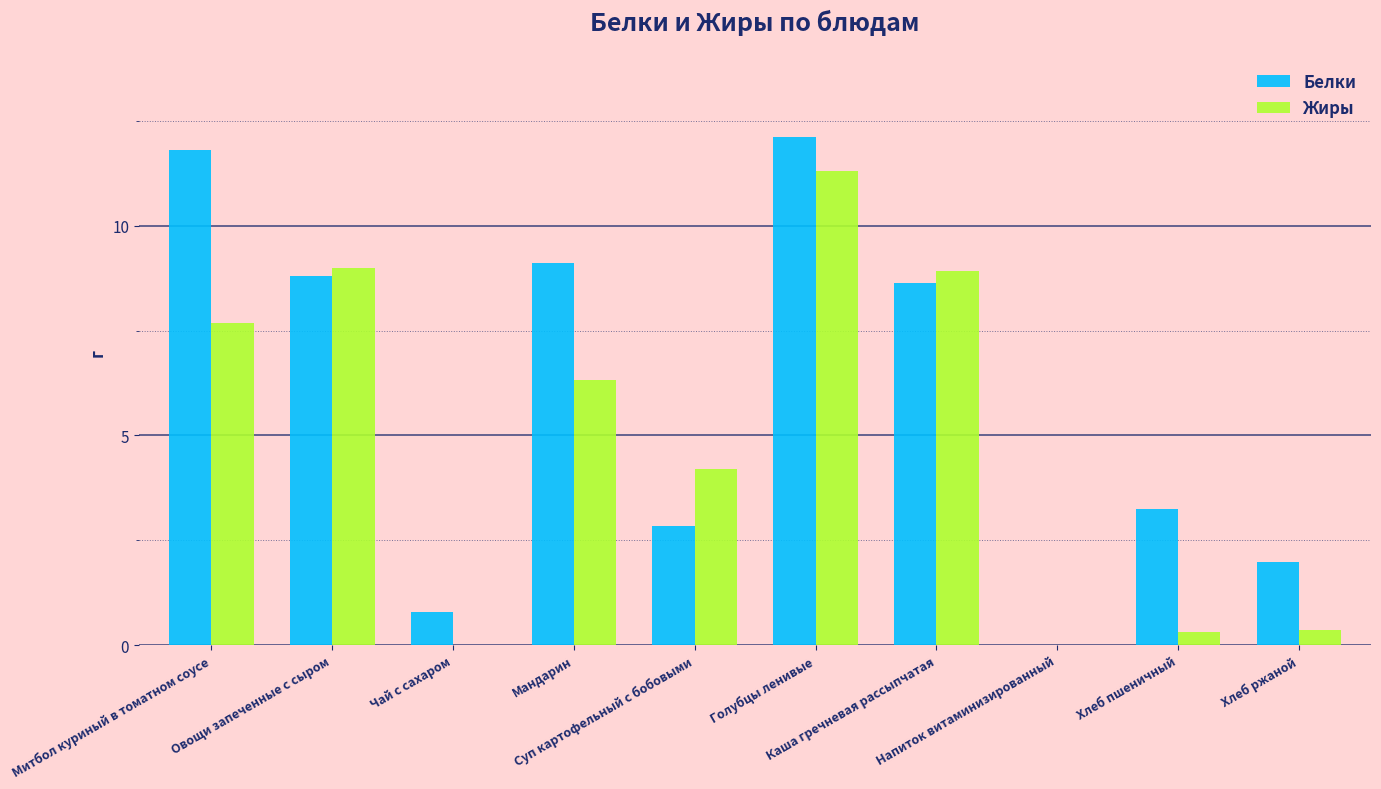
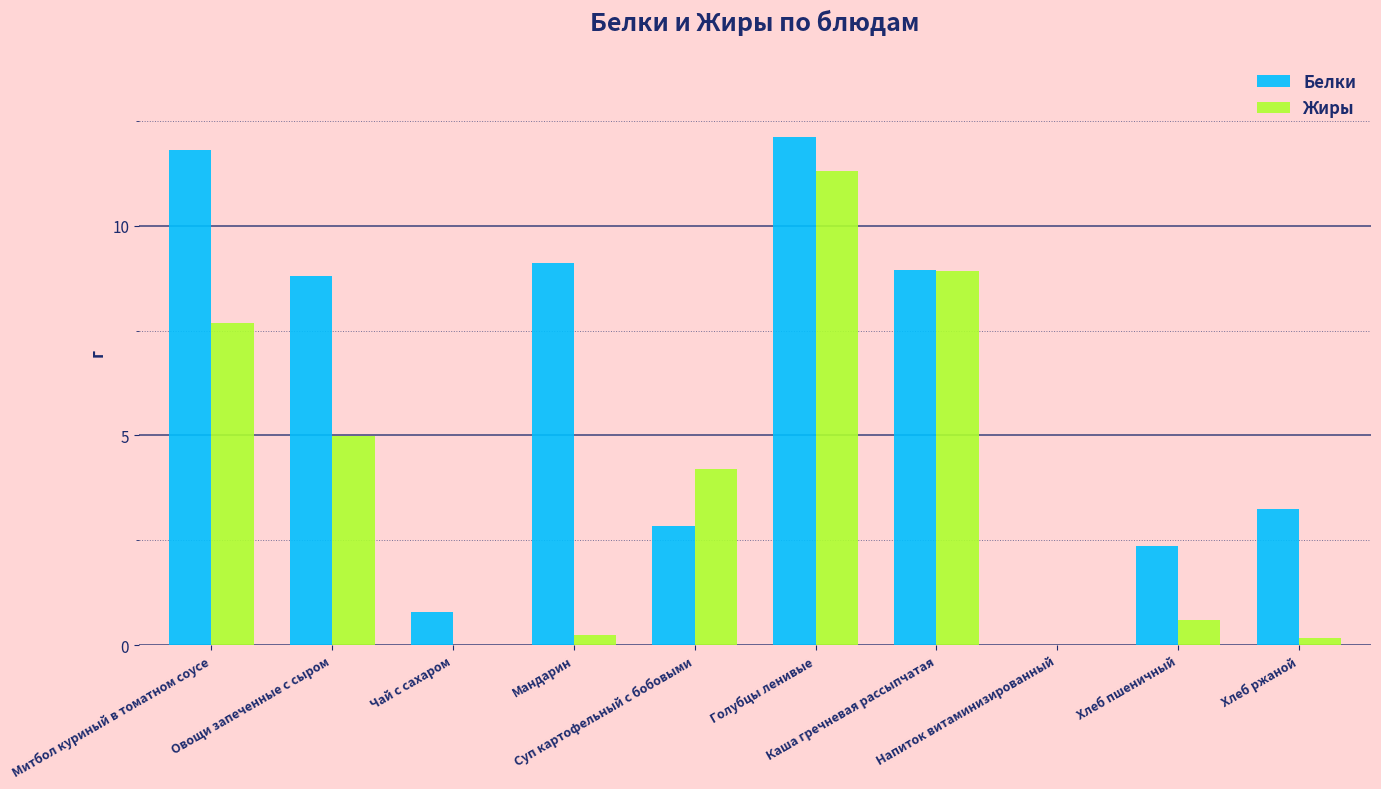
  {
    "Белки": {
      "Митбол куриный в томатном соусе": 11.8,
      "Овощи запеченные с сыром": 8.8,
      "Чай с сахаром": 0.8,
      "Мандарин": 9.1,
      "Суп картофельный с бобовыми": 2.8,
      "Голубцы ленивые": 12.1,
-     "Каша гречневая рассыпчатая": 8.6,
+     "Каша гречневая рассыпчатая": 9.0,
      "Напиток витаминизированный": 0.0,
-     "Хлеб пшеничный": 3.3,
-     "Хлеб ржаной": 2.0
+     "Хлеб пшеничный": 2.4,
+     "Хлеб ржаной": 3.3
    },
    "Жиры": {
      "Митбол куриный в томатном соусе": 7.7,
-     "Овощи запеченные с сыром": 9.0,
+     "Овощи запеченные с сыром": 5.0,
      "Чай с сахаром": 0.0,
-     "Мандарин": 6.3,
+     "Мандарин": 0.2,
      "Суп картофельный с бобовыми": 4.2,
      "Голубцы ленивые": 11.3,
      "Каша гречневая рассыпчатая": 8.9,
      "Напиток витаминизированный": 0.0,
-     "Хлеб пшеничный": 0.3,
-     "Хлеб ржаной": 0.4
+     "Хлеб пшеничный": 0.6,
+     "Хлеб ржаной": 0.2
    }
  }
